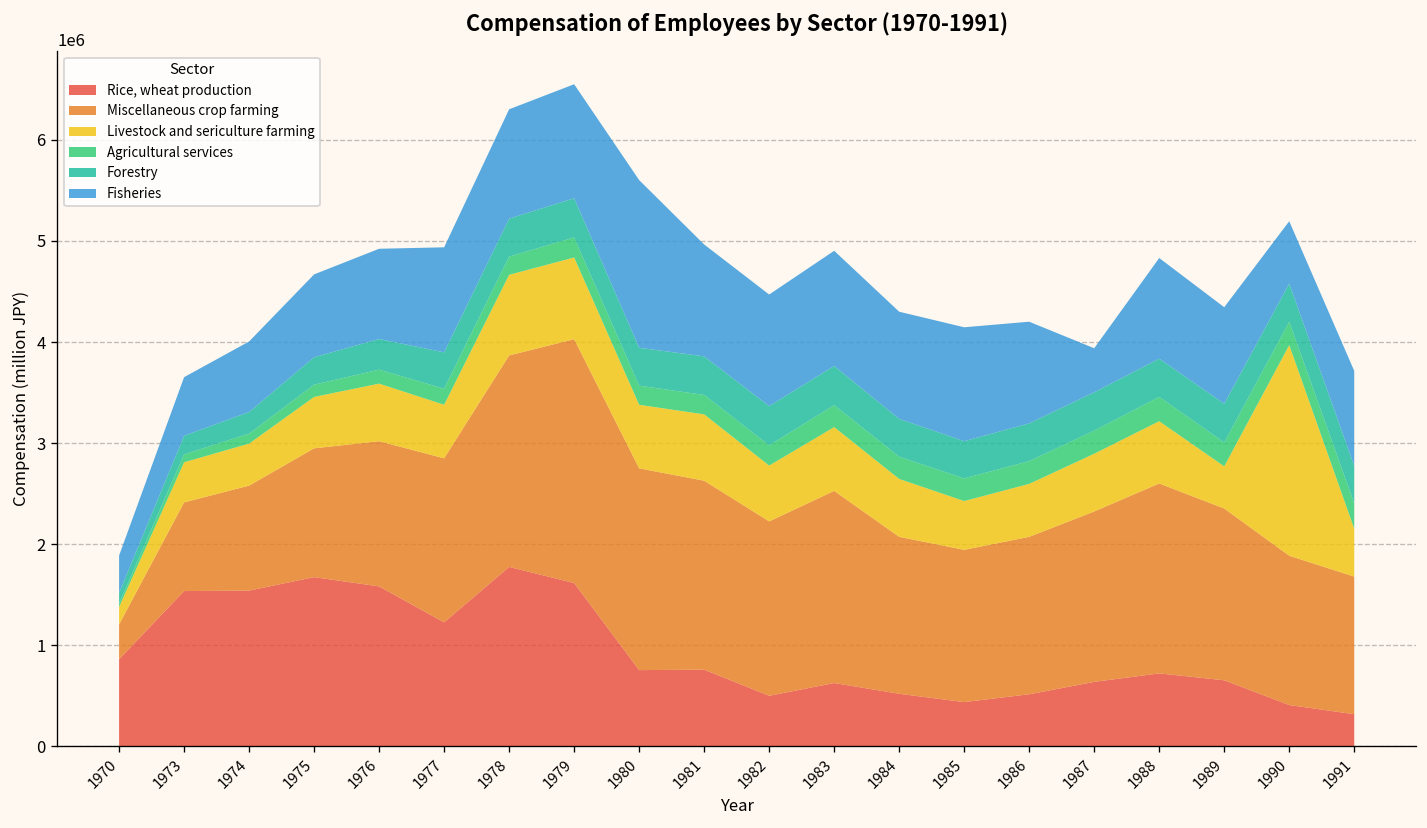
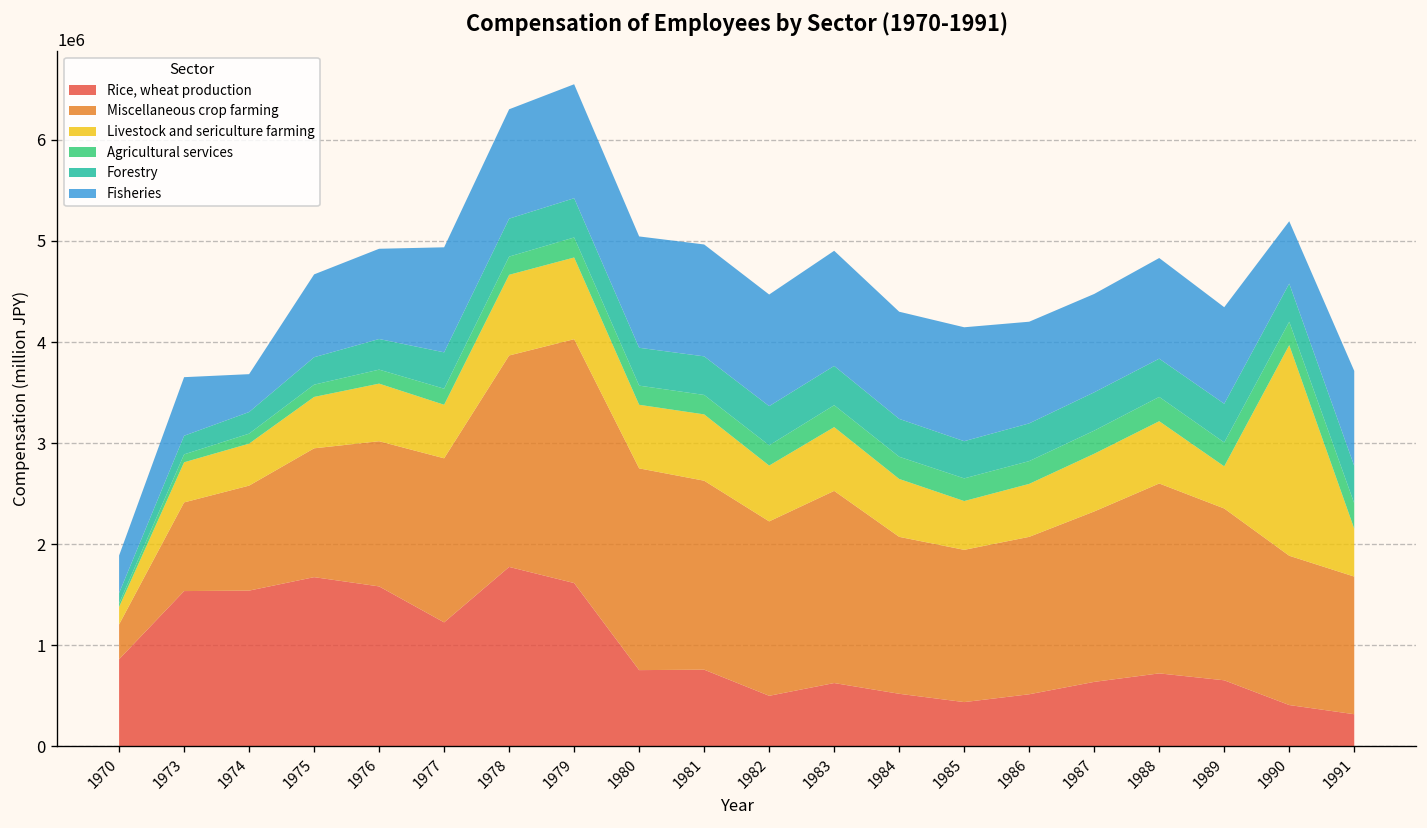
  {
    "Livestock and sericulture farming": {
      "1970": 200000,
      "1973": 400000,
      "1974": 400000,
      "1975": 500000,
      "1976": 600000,
      "1977": 500000,
      "1978": 800000,
      "1979": 800000,
      "1980": 600000,
      "1981": 700000,
      "1982": 600000,
      "1983": 600000,
      "1984": 600000,
      "1985": 500000,
      "1986": 500000,
      "1987": 600000,
      "1988": 600000,
      "1989": 400000,
      "1990": 2100000,
      "1991": 500000
    },
    "Fisheries": {
      "1970": 400000,
      "1973": 600000,
-     "1974": 700000,
+     "1974": 400000,
      "1975": 800000,
      "1976": 900000,
      "1977": 1000000,
      "1978": 1100000,
      "1979": 1100000,
-     "1980": 1700000,
+     "1980": 1100000,
      "1981": 1100000,
      "1982": 1100000,
      "1983": 1100000,
      "1984": 1100000,
      "1985": 1100000,
      "1986": 1000000,
-     "1987": 400000,
+     "1987": 1000000,
      "1988": 1000000,
      "1989": 1000000,
      "1990": 600000,
      "1991": 900000
    }
  }
